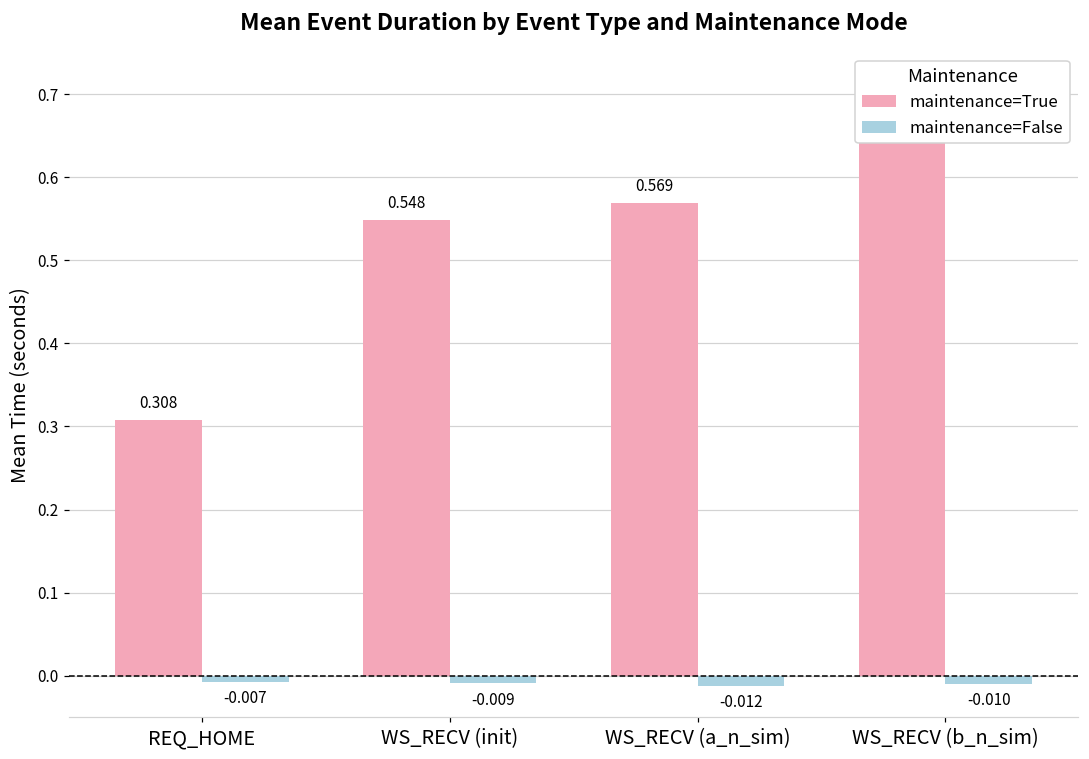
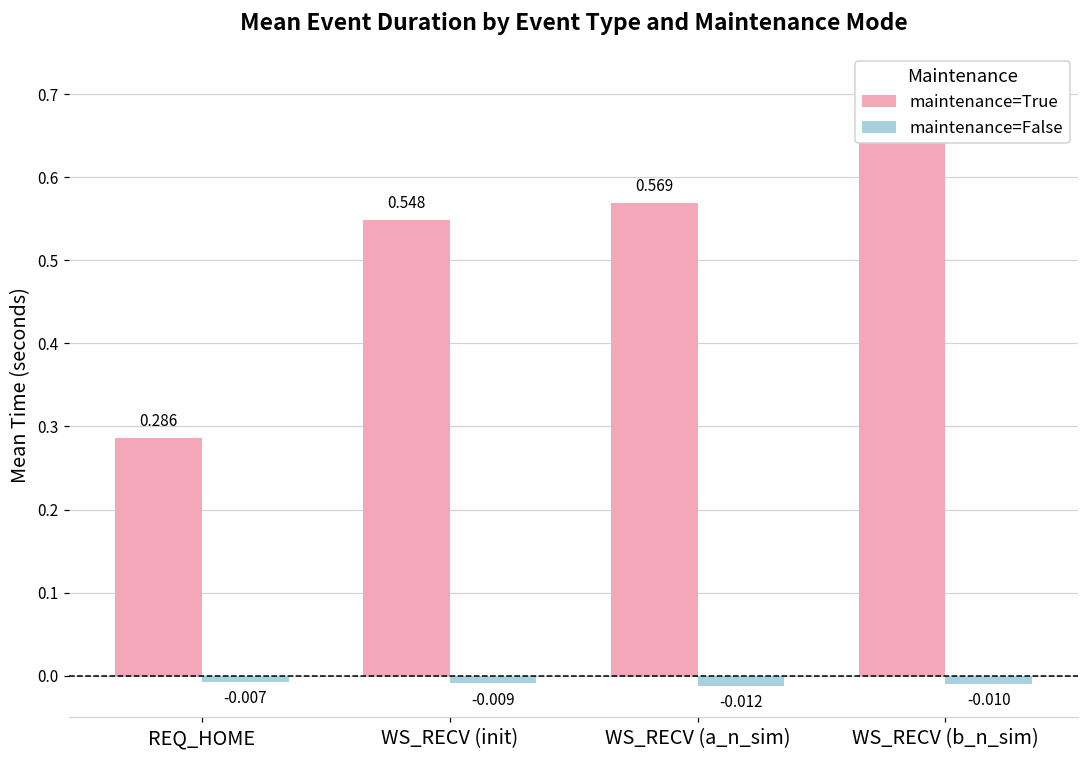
  {
    "maintenance=True": {
-     "REQ_HOME": 0.308,
+     "REQ_HOME": 0.286,
      "WS_RECV (init)": 0.548,
      "WS_RECV (a_n_sim)": 0.569
    },
    "maintenance=False": {
      "REQ_HOME": -0.007,
      "WS_RECV (init)": -0.009,
      "WS_RECV (a_n_sim)": -0.012,
      "WS_RECV (b_n_sim)": -0.010
    }
  }
